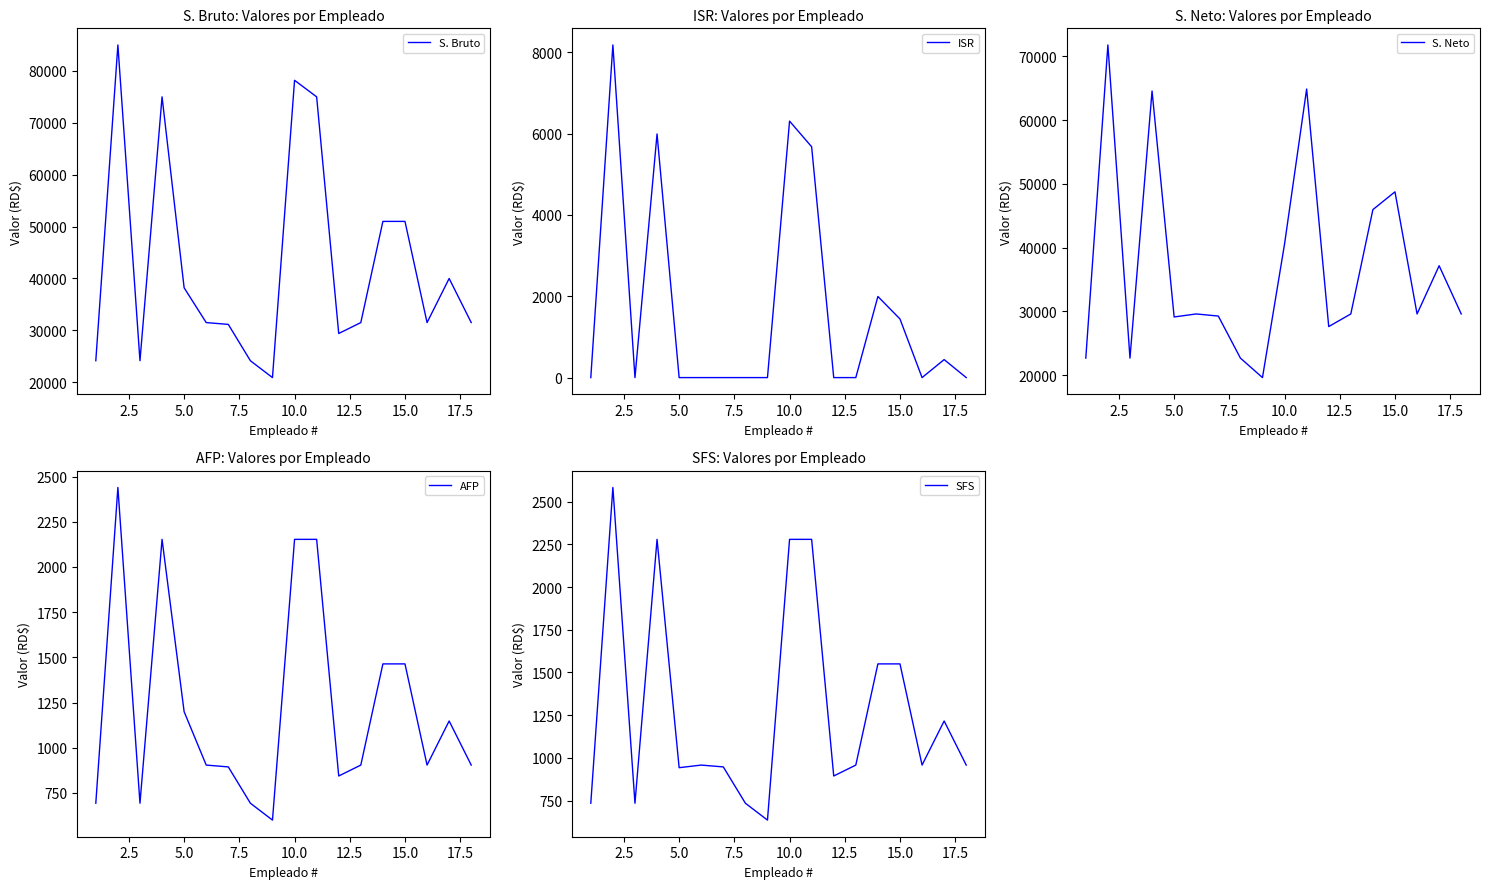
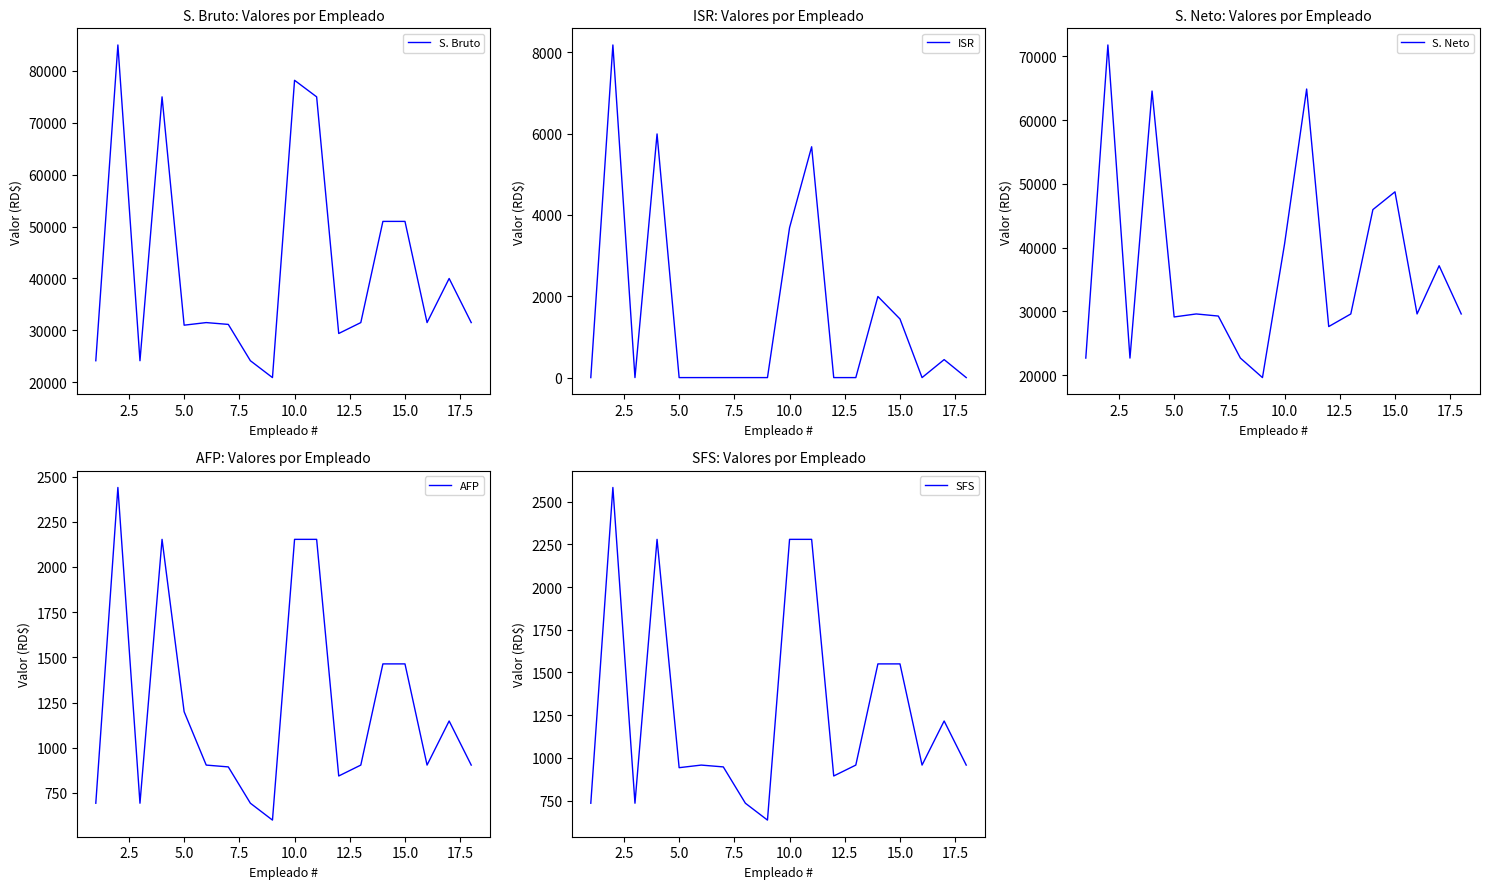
  {
    "S. Bruto: Valores por Empleado": {
-     "5.0": 38000,
+     "5.0": 31000,
      "10.0": 78000,
      "15.0": 51000
    },
    "ISR: Valores por Empleado": {
      "5.0": 0,
-     "10.0": 6300,
+     "10.0": 3700,
      "15.0": 1400
    },
    "S. Neto: Valores por Empleado": {
      "5.0": 29000,
      "10.0": 41000,
      "15.0": 49000
    },
    "AFP: Valores por Empleado": {
      "5.0": 1200,
      "10.0": 2150,
      "15.0": 1460
    },
    "SFS: Valores por Empleado": {
      "5.0": 940,
      "10.0": 2280,
      "15.0": 1550
    }
  }
